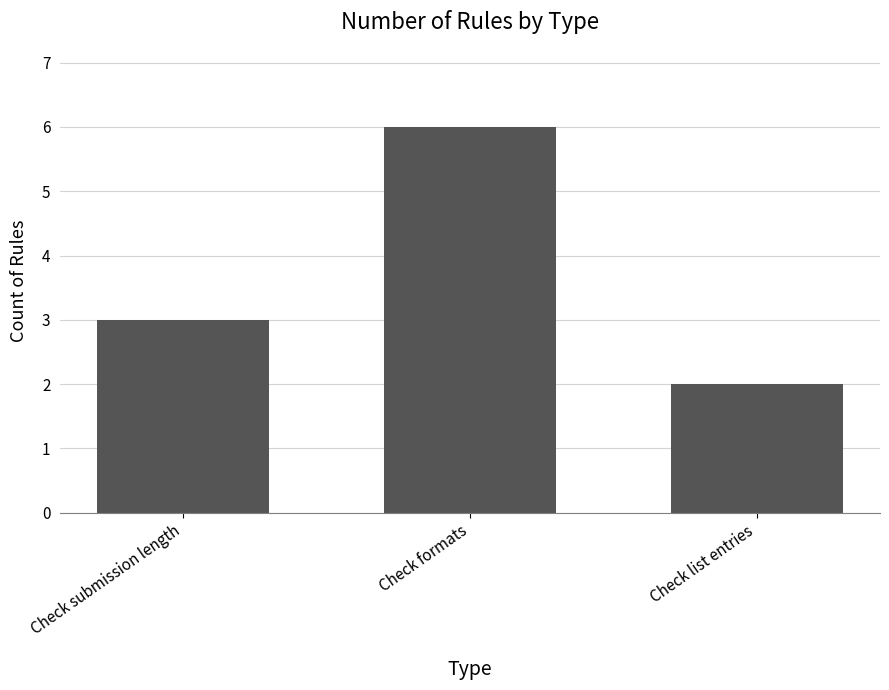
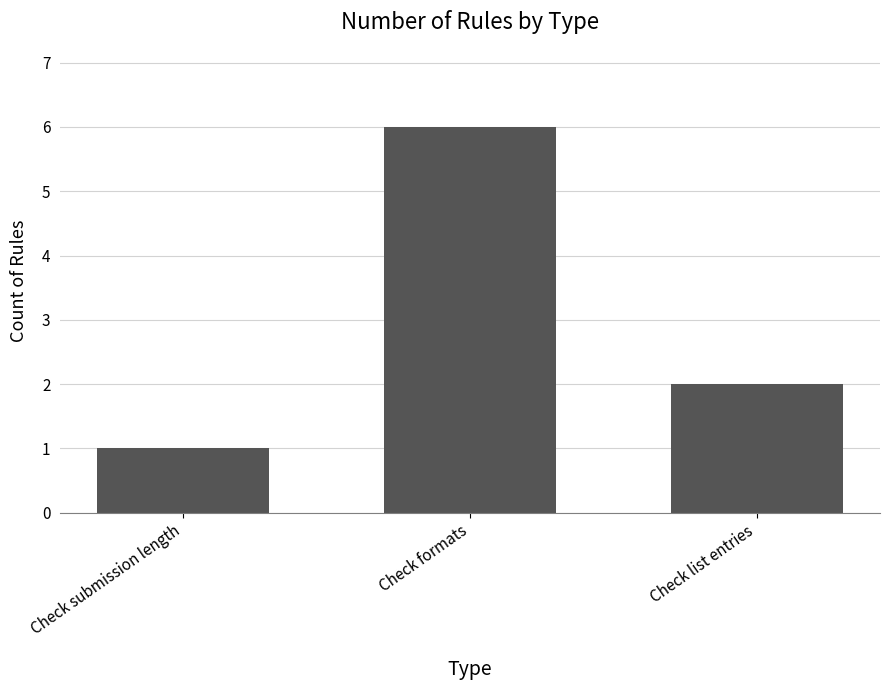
  {
-   "Check submission length": 3,
+   "Check submission length": 1,
    "Check formats": 6,
    "Check list entries": 2
  }
